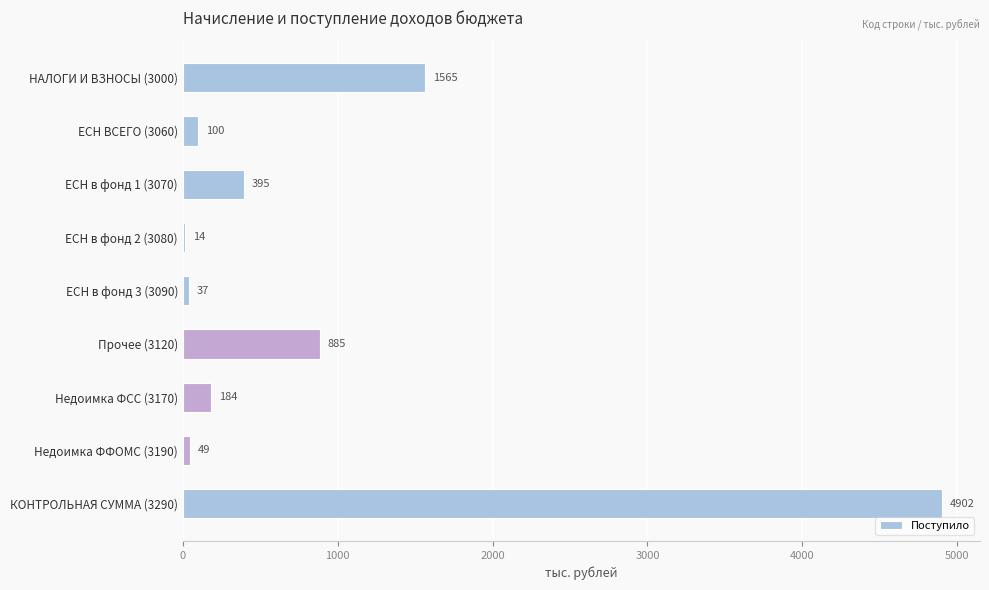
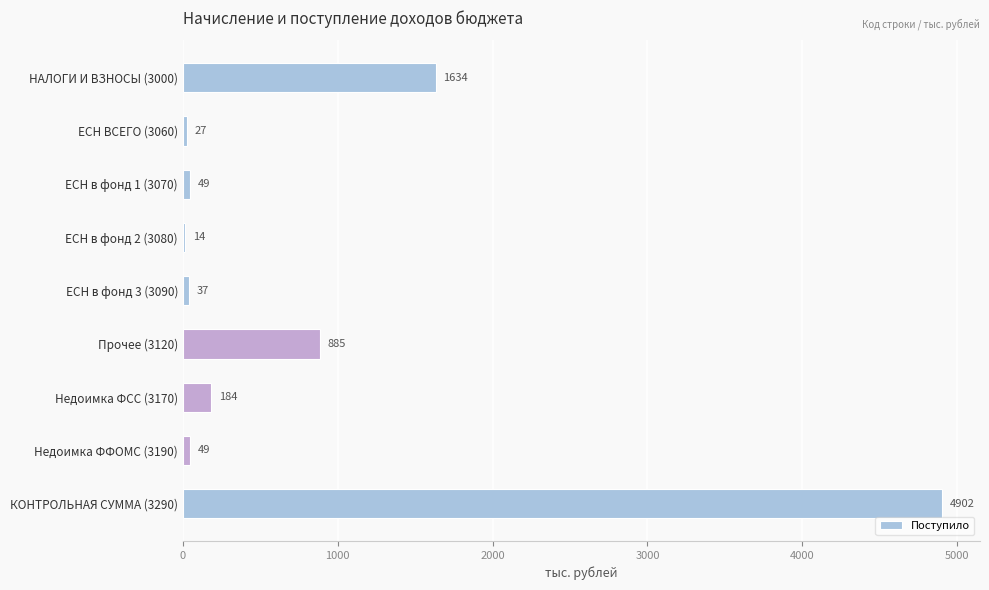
  {
-   "НАЛОГИ И ВЗНОСЫ (3000)": 1565,
-   "ЕСН ВСЕГО (3060)": 100,
-   "ЕСН в фонд 1 (3070)": 395,
+   "НАЛОГИ И ВЗНОСЫ (3000)": 1634,
+   "ЕСН ВСЕГО (3060)": 27,
+   "ЕСН в фонд 1 (3070)": 49,
    "ЕСН в фонд 2 (3080)": 14,
    "ЕСН в фонд 3 (3090)": 37,
    "Прочее (3120)": 885,
    "Недоимка ФСС (3170)": 184,
    "Недоимка ФФОМС (3190)": 49,
    "КОНТРОЛЬНАЯ СУММА (3290)": 4902
  }
